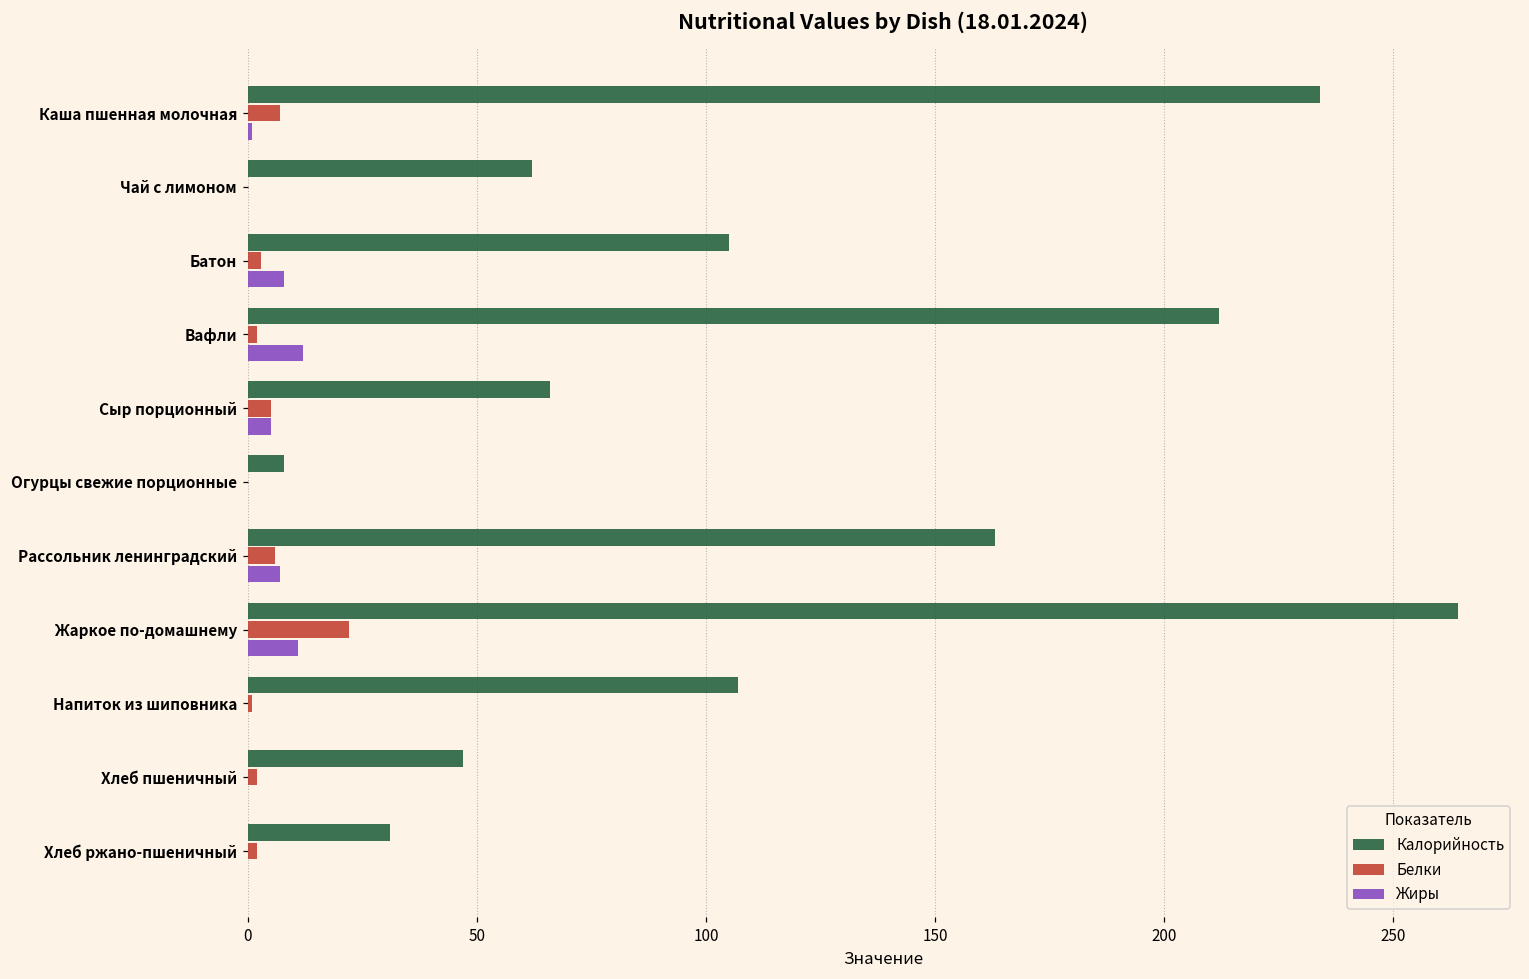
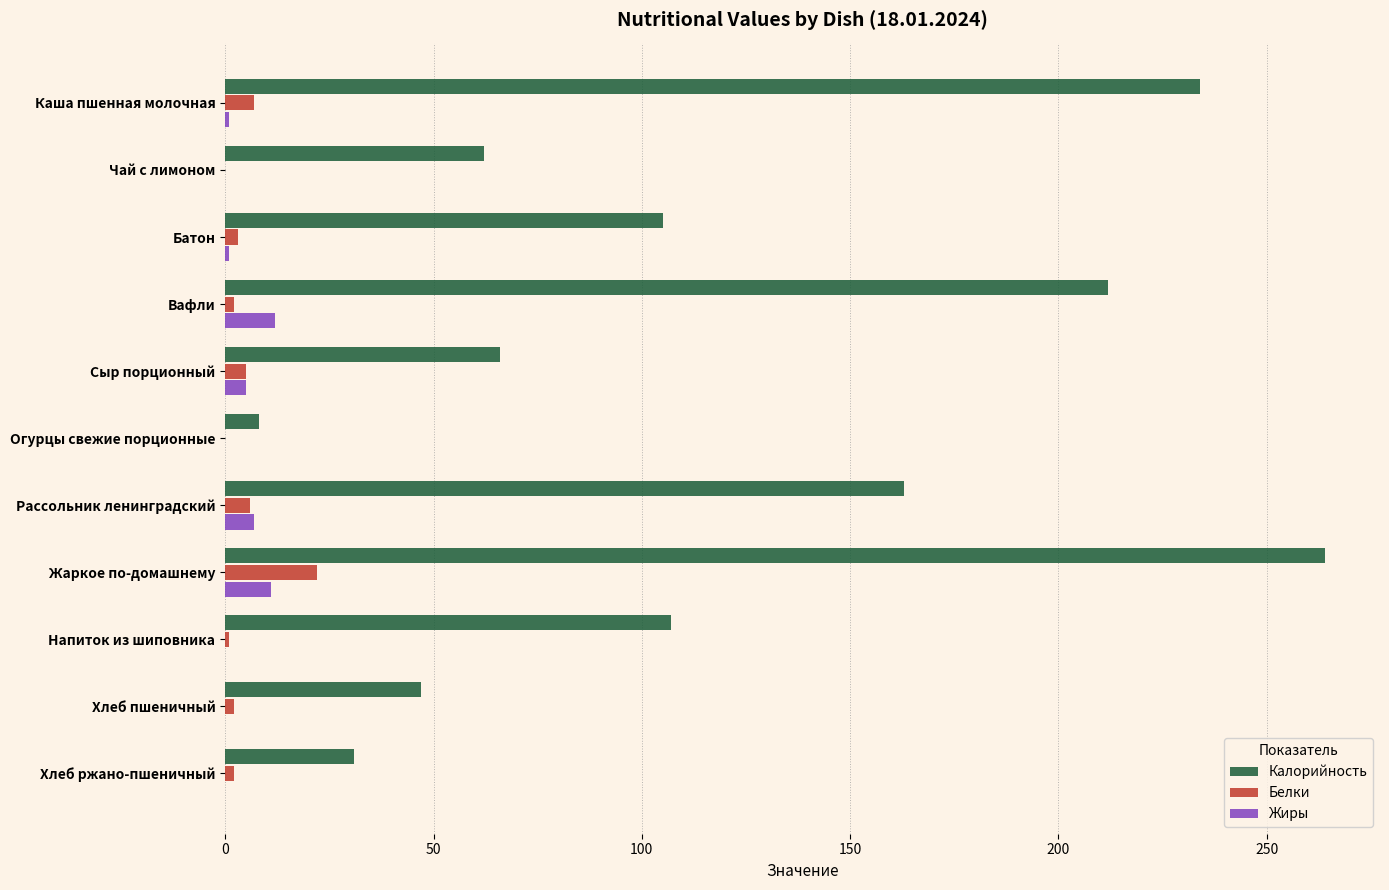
  {
    "Калорийность": {
      "Каша пшенная молочная": 234,
      "Чай с лимоном": 62,
      "Батон": 105,
      "Вафли": 212,
      "Сыр порционный": 66,
      "Огурцы свежие порционные": 8,
      "Рассольник ленинградский": 163,
      "Жаркое по-домашнему": 264,
      "Напиток из шиповника": 107,
      "Хлеб пшеничный": 47,
      "Хлеб ржано-пшеничный": 31
    },
    "Белки": {
      "Каша пшенная молочная": 7,
      "Чай с лимоном": 0,
      "Батон": 3,
      "Вафли": 2,
      "Сыр порционный": 5,
      "Огурцы свежие порционные": 0,
      "Рассольник ленинградский": 6,
      "Жаркое по-домашнему": 22,
      "Напиток из шиповника": 1,
      "Хлеб пшеничный": 2,
      "Хлеб ржано-пшеничный": 2
    },
    "Жиры": {
      "Каша пшенная молочная": 1,
      "Чай с лимоном": 0,
-     "Батон": 8,
+     "Батон": 1,
      "Вафли": 12,
      "Сыр порционный": 5,
      "Огурцы свежие порционные": 0,
      "Рассольник ленинградский": 7,
      "Жаркое по-домашнему": 11,
      "Напиток из шиповника": 0,
      "Хлеб пшеничный": 0,
      "Хлеб ржано-пшеничный": 0
    }
  }
